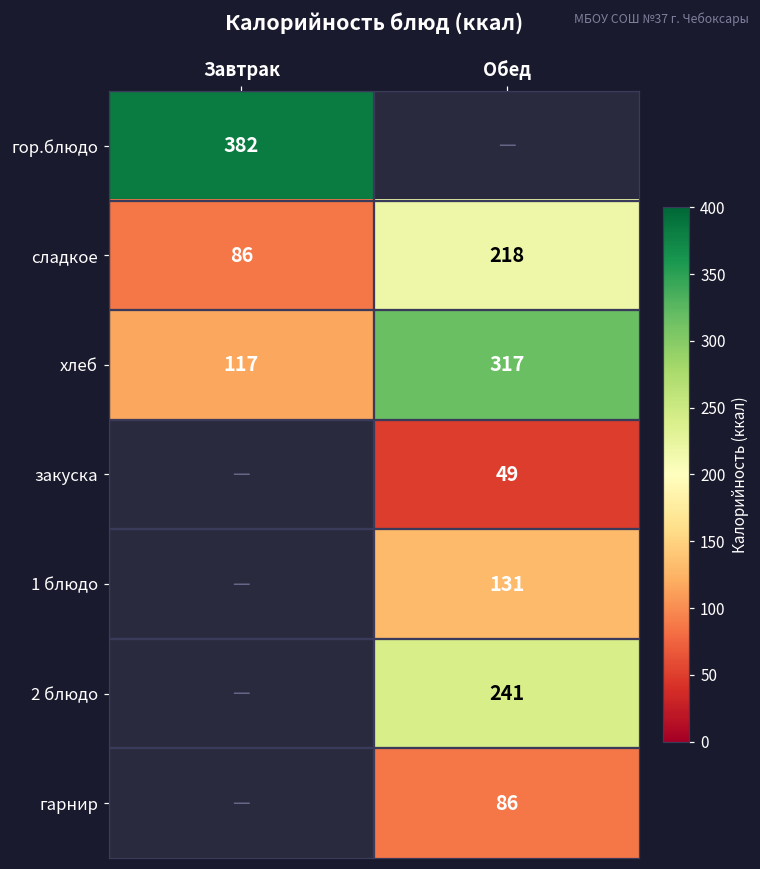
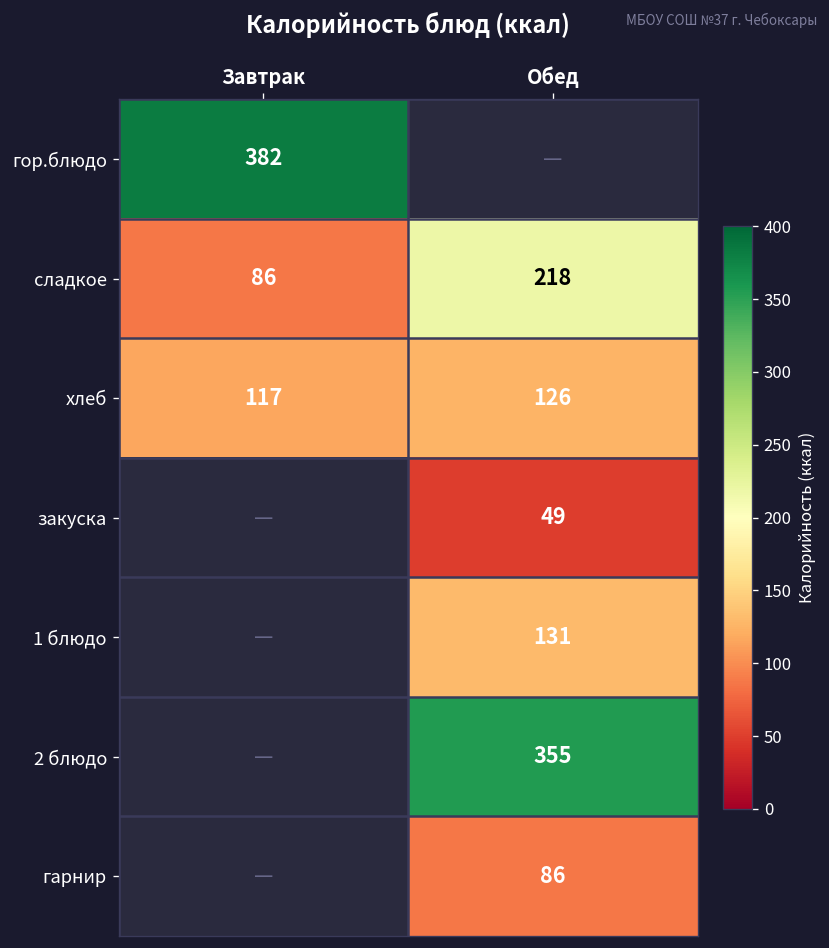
  {
    "гор.блюдо": {
      "Завтрак": 382
    },
    "сладкое": {
      "Завтрак": 86,
      "Обед": 218
    },
    "хлеб": {
      "Завтрак": 117,
-     "Обед": 317
+     "Обед": 126
    },
    "закуска": {
      "Обед": 49
    },
    "1 блюдо": {
      "Обед": 131
    },
    "2 блюдо": {
-     "Обед": 241
+     "Обед": 355
    },
    "гарнир": {
      "Обед": 86
    }
  }
